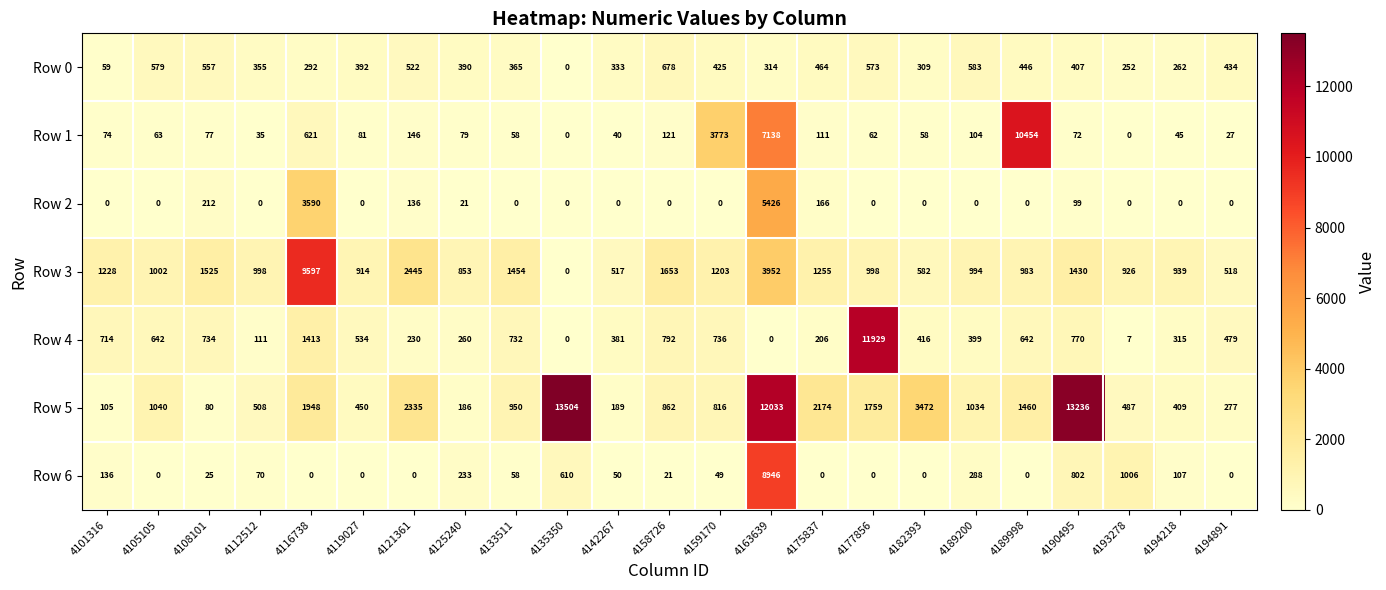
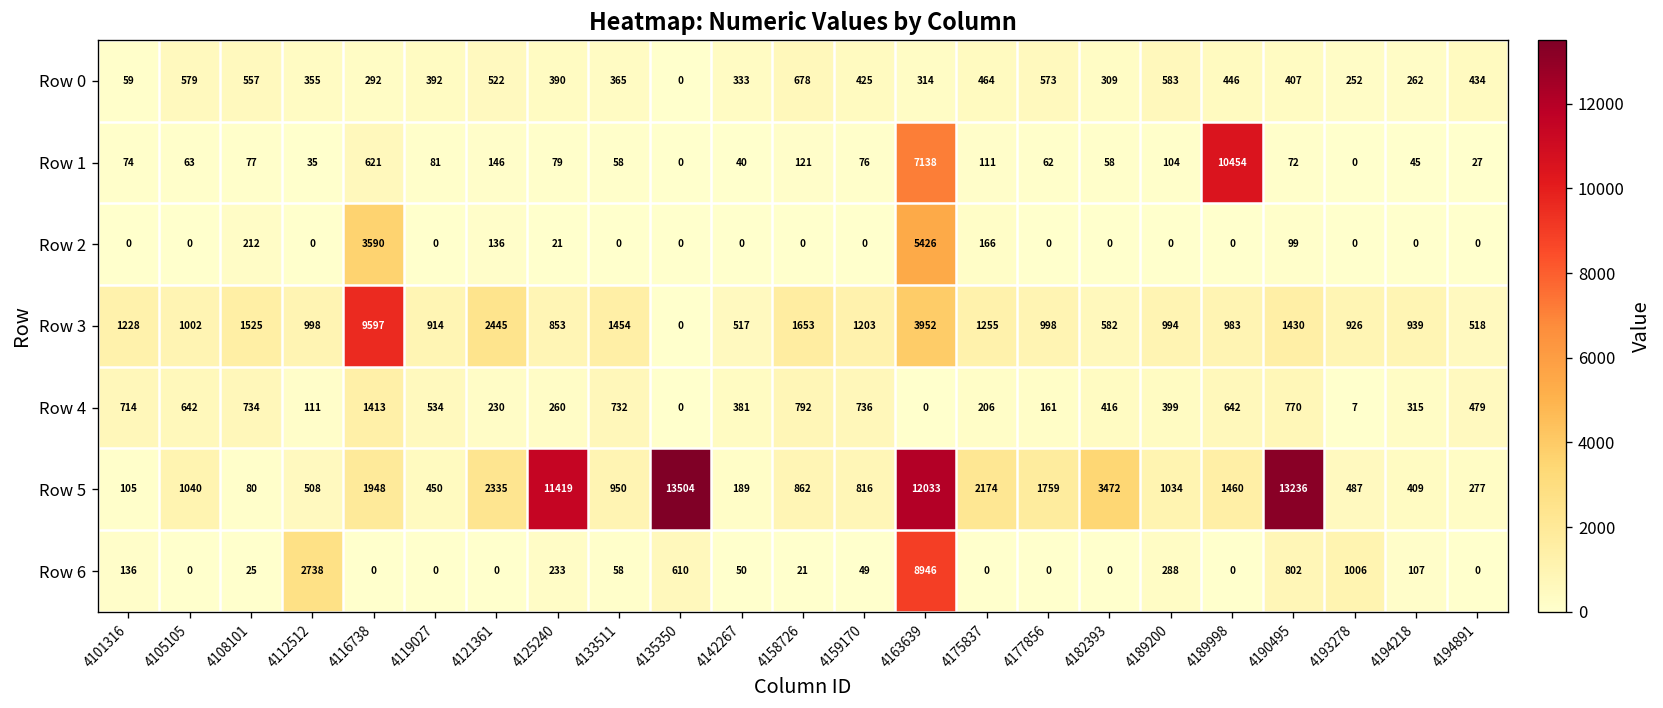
  {
    "Row 0": {
      "4101316": 59,
      "4105105": 579,
      "4108101": 557,
      "4112512": 355,
      "4116738": 292,
      "4119027": 392,
      "4121361": 522,
      "4125240": 390,
      "4133511": 365,
      "4135350": 0,
      "4142267": 333,
      "4158726": 678,
      "4159170": 425,
      "4163639": 314,
      "4175837": 464,
      "4177856": 573,
      "4182393": 309,
      "4189200": 583,
      "4189998": 446,
      "4190495": 407,
      "4193278": 252,
      "4194218": 262,
      "4194891": 434
    },
    "Row 1": {
      "4101316": 74,
      "4105105": 63,
      "4108101": 77,
      "4112512": 35,
      "4116738": 621,
      "4119027": 81,
      "4121361": 146,
      "4125240": 79,
      "4133511": 58,
      "4135350": 0,
      "4142267": 40,
      "4158726": 121,
-     "4159170": 3773,
+     "4159170": 76,
      "4163639": 7138,
      "4175837": 111,
      "4177856": 62,
      "4182393": 58,
      "4189200": 104,
      "4189998": 10454,
      "4190495": 72,
      "4193278": 0,
      "4194218": 45,
      "4194891": 27
    },
    "Row 2": {
      "4101316": 0,
      "4105105": 0,
      "4108101": 212,
      "4112512": 0,
      "4116738": 3590,
      "4119027": 0,
      "4121361": 136,
      "4125240": 21,
      "4133511": 0,
      "4135350": 0,
      "4142267": 0,
      "4158726": 0,
      "4159170": 0,
      "4163639": 5426,
      "4175837": 166,
      "4177856": 0,
      "4182393": 0,
      "4189200": 0,
      "4189998": 0,
      "4190495": 99,
      "4193278": 0,
      "4194218": 0,
      "4194891": 0
    },
    "Row 3": {
      "4101316": 1228,
      "4105105": 1002,
      "4108101": 1525,
      "4112512": 998,
      "4116738": 9597,
      "4119027": 914,
      "4121361": 2445,
      "4125240": 853,
      "4133511": 1454,
      "4135350": 0,
      "4142267": 517,
      "4158726": 1653,
      "4159170": 1203,
      "4163639": 3952,
      "4175837": 1255,
      "4177856": 998,
      "4182393": 582,
      "4189200": 994,
      "4189998": 983,
      "4190495": 1430,
      "4193278": 926,
      "4194218": 939,
      "4194891": 518
    },
    "Row 4": {
      "4101316": 714,
      "4105105": 642,
      "4108101": 734,
      "4112512": 111,
      "4116738": 1413,
      "4119027": 534,
      "4121361": 230,
      "4125240": 260,
      "4133511": 732,
      "4135350": 0,
      "4142267": 381,
      "4158726": 792,
      "4159170": 736,
      "4163639": 0,
      "4175837": 206,
-     "4177856": 11929,
+     "4177856": 161,
      "4182393": 416,
      "4189200": 399,
      "4189998": 642,
      "4190495": 770,
      "4193278": 7,
      "4194218": 315,
      "4194891": 479
    },
    "Row 5": {
      "4101316": 105,
      "4105105": 1040,
      "4108101": 80,
      "4112512": 508,
      "4116738": 1948,
      "4119027": 450,
      "4121361": 2335,
-     "4125240": 186,
+     "4125240": 11419,
      "4133511": 950,
      "4135350": 13504,
      "4142267": 189,
      "4158726": 862,
      "4159170": 816,
      "4163639": 12033,
      "4175837": 2174,
      "4177856": 1759,
      "4182393": 3472,
      "4189200": 1034,
      "4189998": 1460,
      "4190495": 13236,
      "4193278": 487,
      "4194218": 409,
      "4194891": 277
    },
    "Row 6": {
      "4101316": 136,
      "4105105": 0,
      "4108101": 25,
-     "4112512": 70,
+     "4112512": 2738,
      "4116738": 0,
      "4119027": 0,
      "4121361": 0,
      "4125240": 233,
      "4133511": 58,
      "4135350": 610,
      "4142267": 50,
      "4158726": 21,
      "4159170": 49,
      "4163639": 8946,
      "4175837": 0,
      "4177856": 0,
      "4182393": 0,
      "4189200": 288,
      "4189998": 0,
      "4190495": 802,
      "4193278": 1006,
      "4194218": 107,
      "4194891": 0
    }
  }
